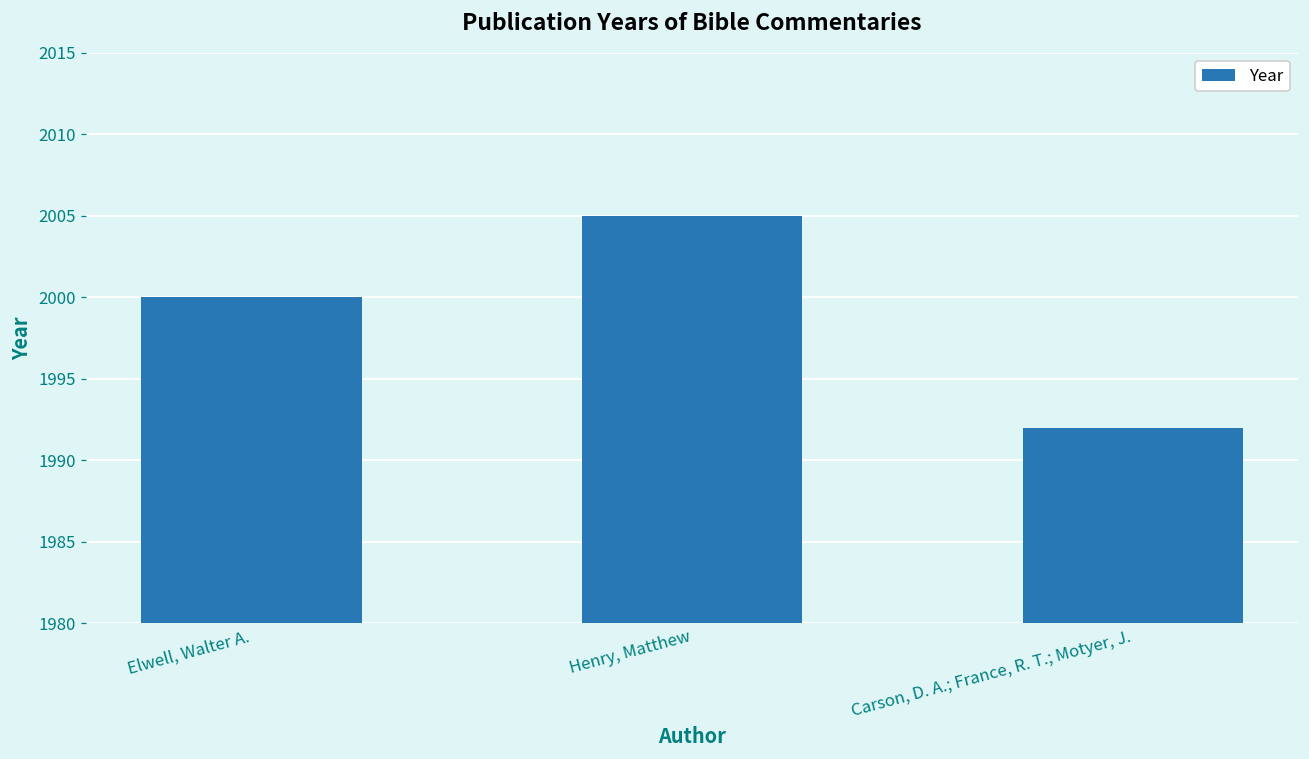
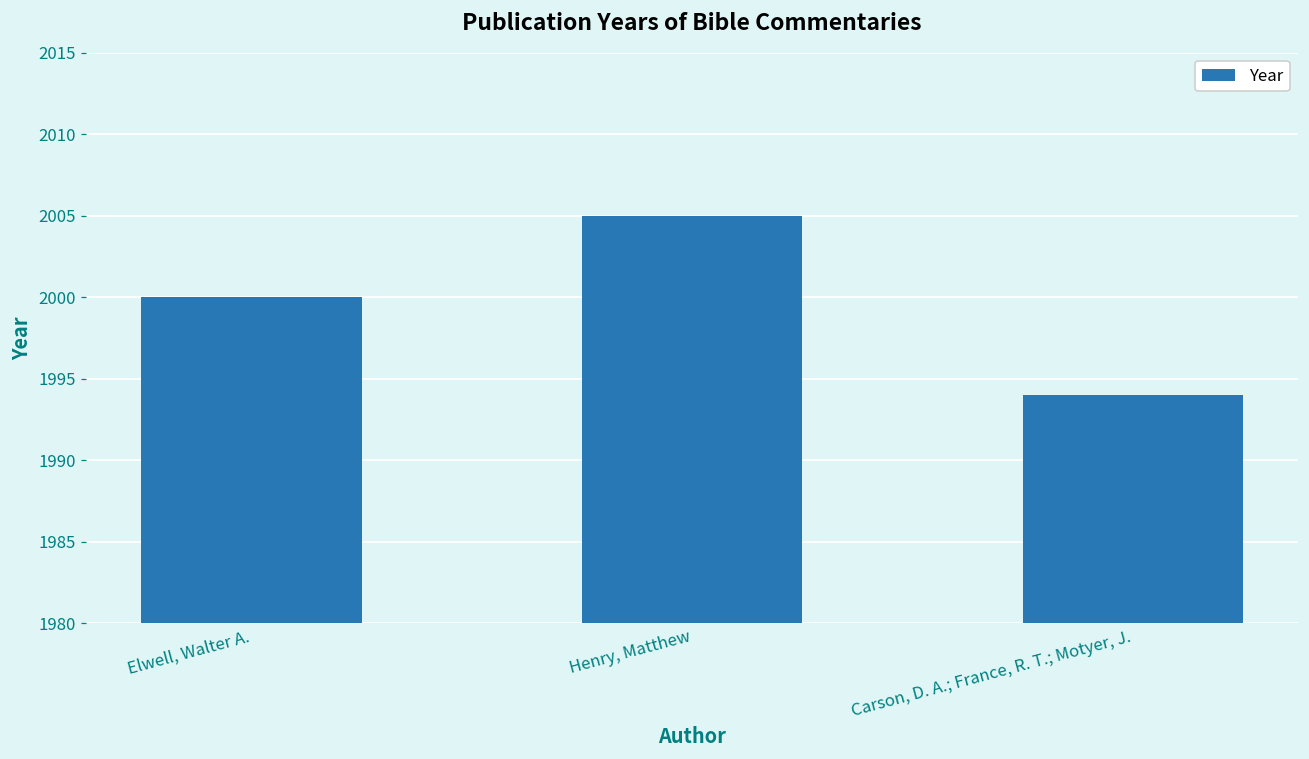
  {
    "Elwell, Walter A.": 2000,
    "Henry, Matthew": 2005,
-   "Carson, D. A.; France, R. T.; Motyer, J.": 1992
+   "Carson, D. A.; France, R. T.; Motyer, J.": 1994
  }
